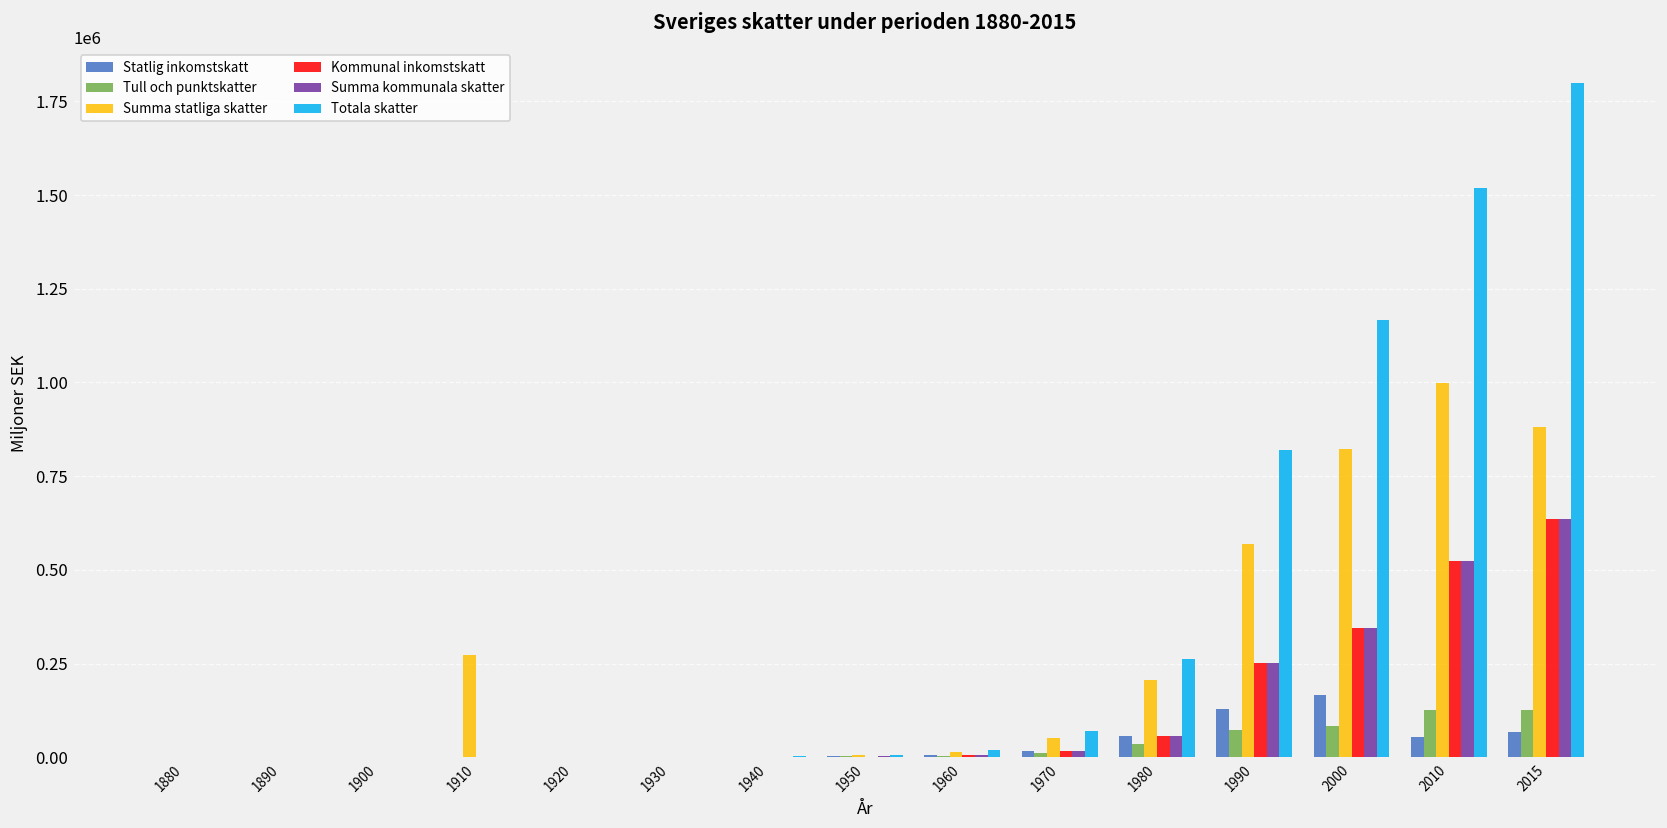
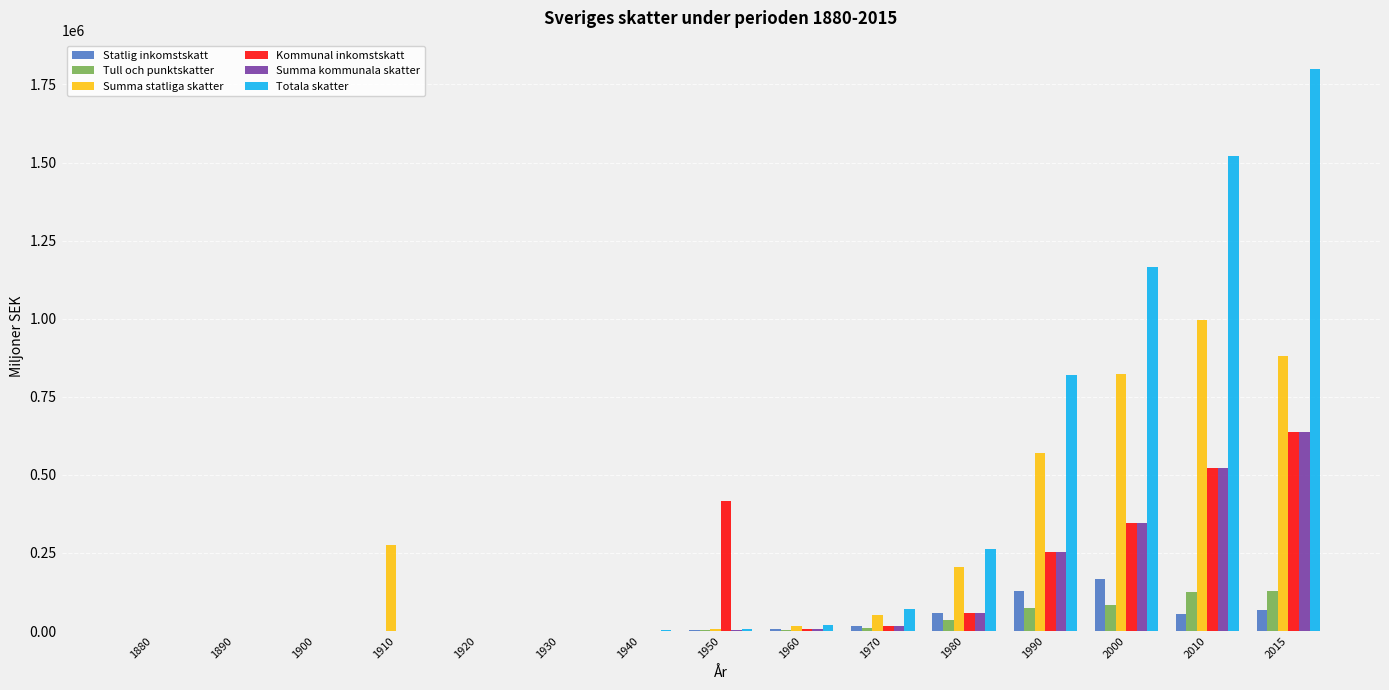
  {
    "Statlig inkomstskatt": {
      "1970": 20000,
      "1980": 60000,
      "1990": 130000,
      "2000": 170000,
      "2010": 50000,
      "2015": 70000
    },
    "Tull och punktskatter": {
      "1970": 10000,
      "1980": 40000,
      "1990": 70000,
      "2000": 80000,
      "2010": 130000,
      "2015": 130000
    },
    "Summa statliga skatter": {
      "1910": 270000,
      "1960": 20000,
      "1970": 50000,
      "1980": 210000,
      "1990": 570000,
      "2000": 820000,
      "2010": 1000000,
      "2015": 880000
    },
    "Kommunal inkomstskatt": {
-     "1950": 0,
+     "1950": 420000,
      "1970": 20000,
      "1980": 60000,
      "1990": 250000,
      "2000": 340000,
      "2010": 520000,
      "2015": 640000
    },
    "Summa kommunala skatter": {
      "1970": 20000,
      "1980": 60000,
      "1990": 250000,
      "2000": 340000,
      "2010": 520000,
      "2015": 640000
    },
    "Totala skatter": {
      "1960": 20000,
      "1970": 70000,
      "1980": 260000,
      "1990": 820000,
      "2000": 1170000,
      "2010": 1520000,
      "2015": 1800000
    }
  }
